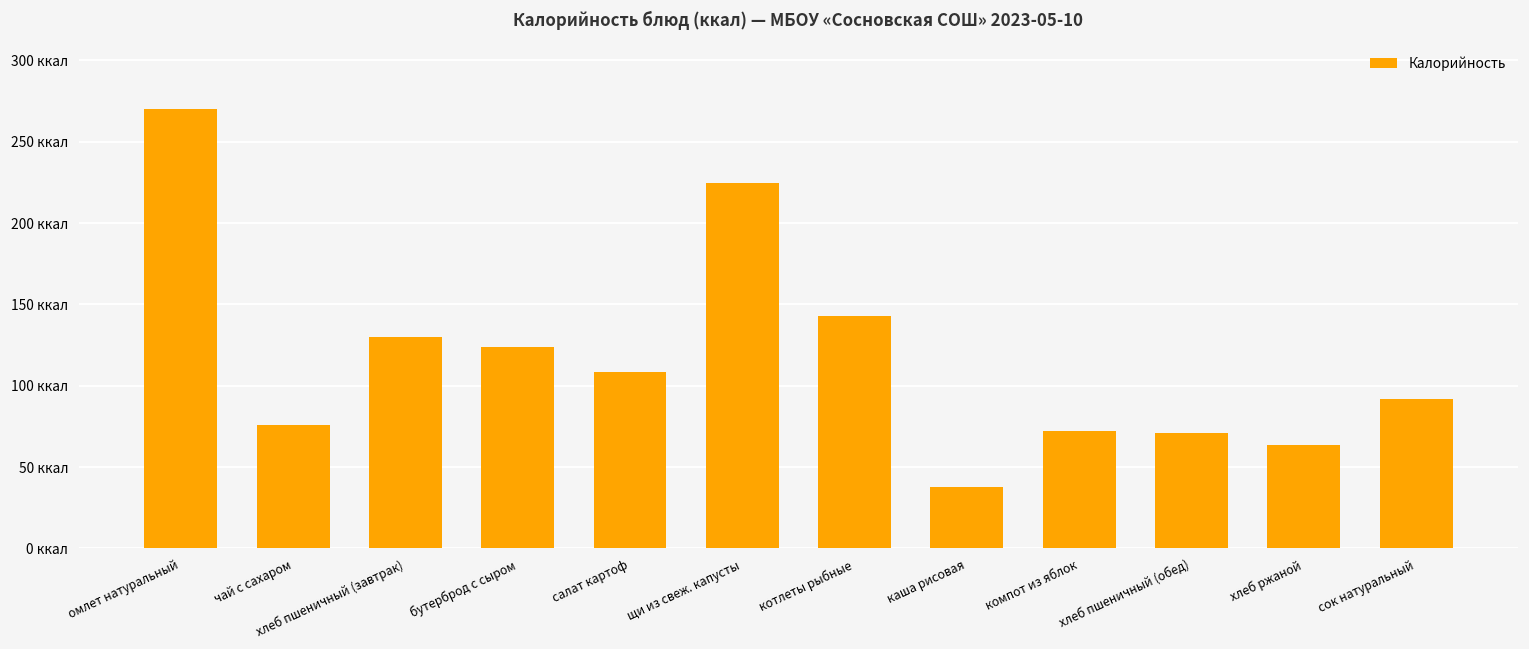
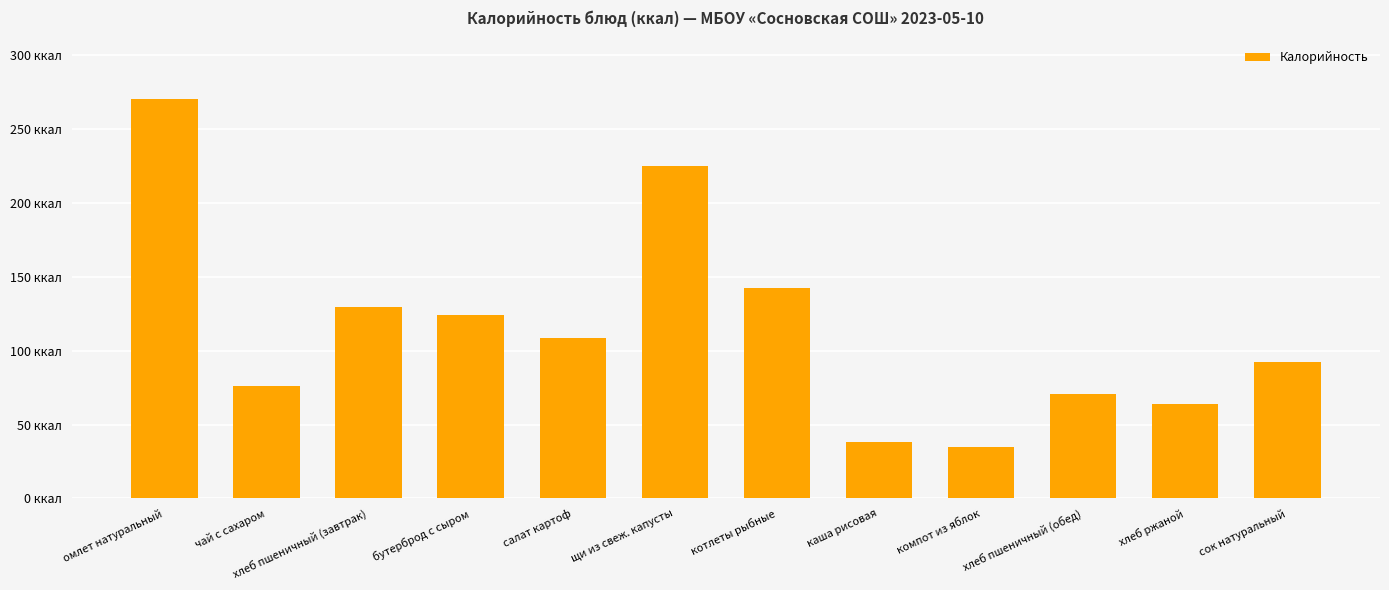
  {
    "омлет натуральный": "270 ккал",
    "чай с сахаром": "76 ккал",
    "хлеб пшеничный (завтрак)": "130 ккал",
    "бутерброд с сыром": "124 ккал",
    "салат картоф": "108 ккал",
    "щи из свеж. капусты": "225 ккал",
    "котлеты рыбные": "143 ккал",
    "каша рисовая": "38 ккал",
-   "компот из яблок": "72 ккал",
+   "компот из яблок": "35 ккал",
    "хлеб пшеничный (обед)": "71 ккал",
    "хлеб ржаной": "64 ккал",
    "сок натуральный": "92 ккал"
  }
